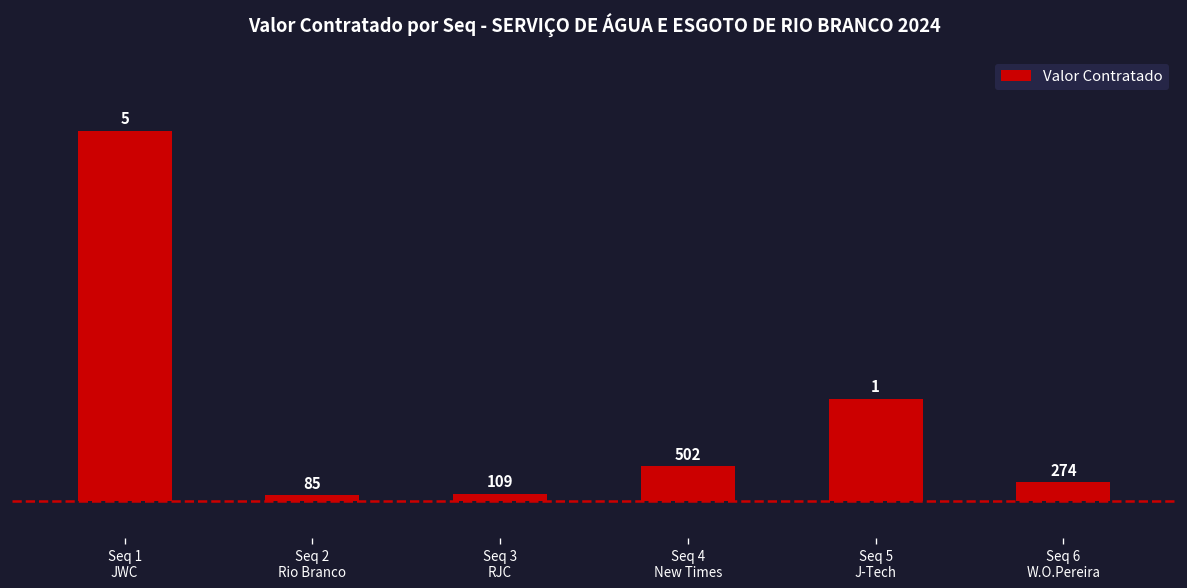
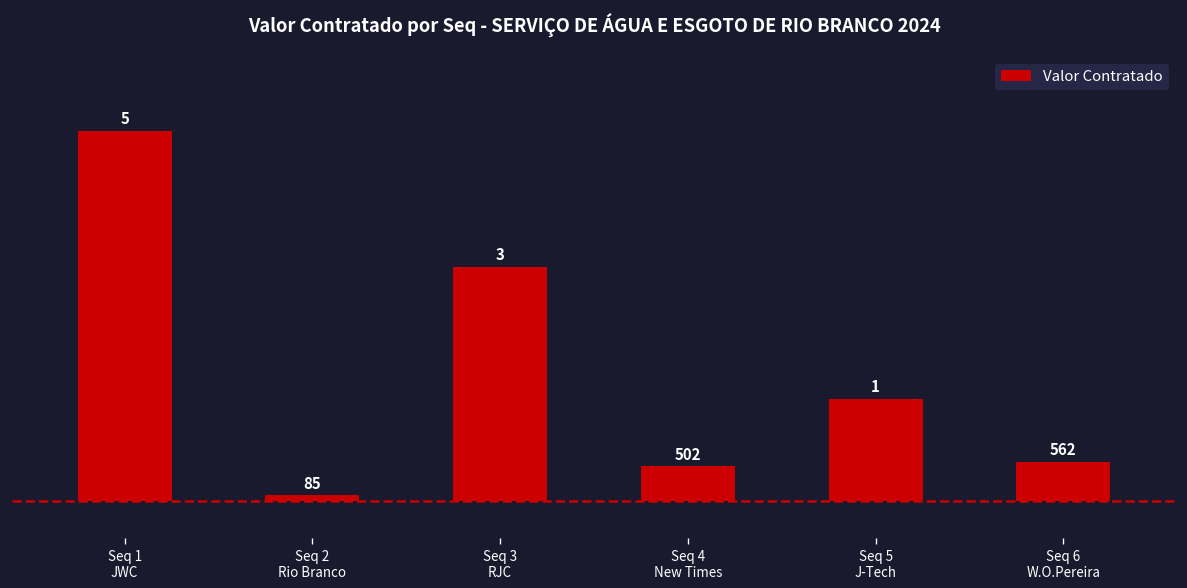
  {
-   "Seq 3 RJC": 109,
-   "Seq 6 W.O.Pereira": 274
+   "Seq 3 RJC": 3,
+   "Seq 6 W.O.Pereira": 562
  }
